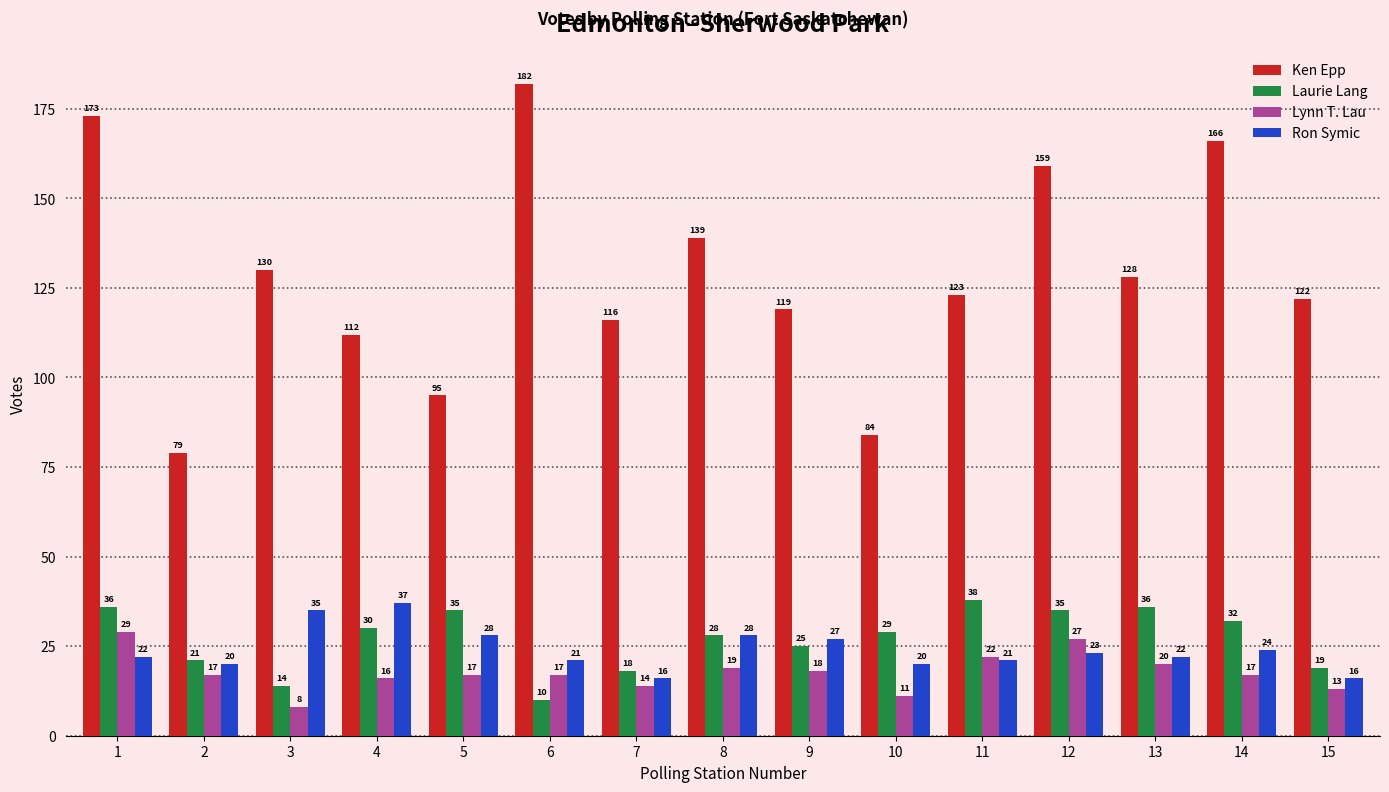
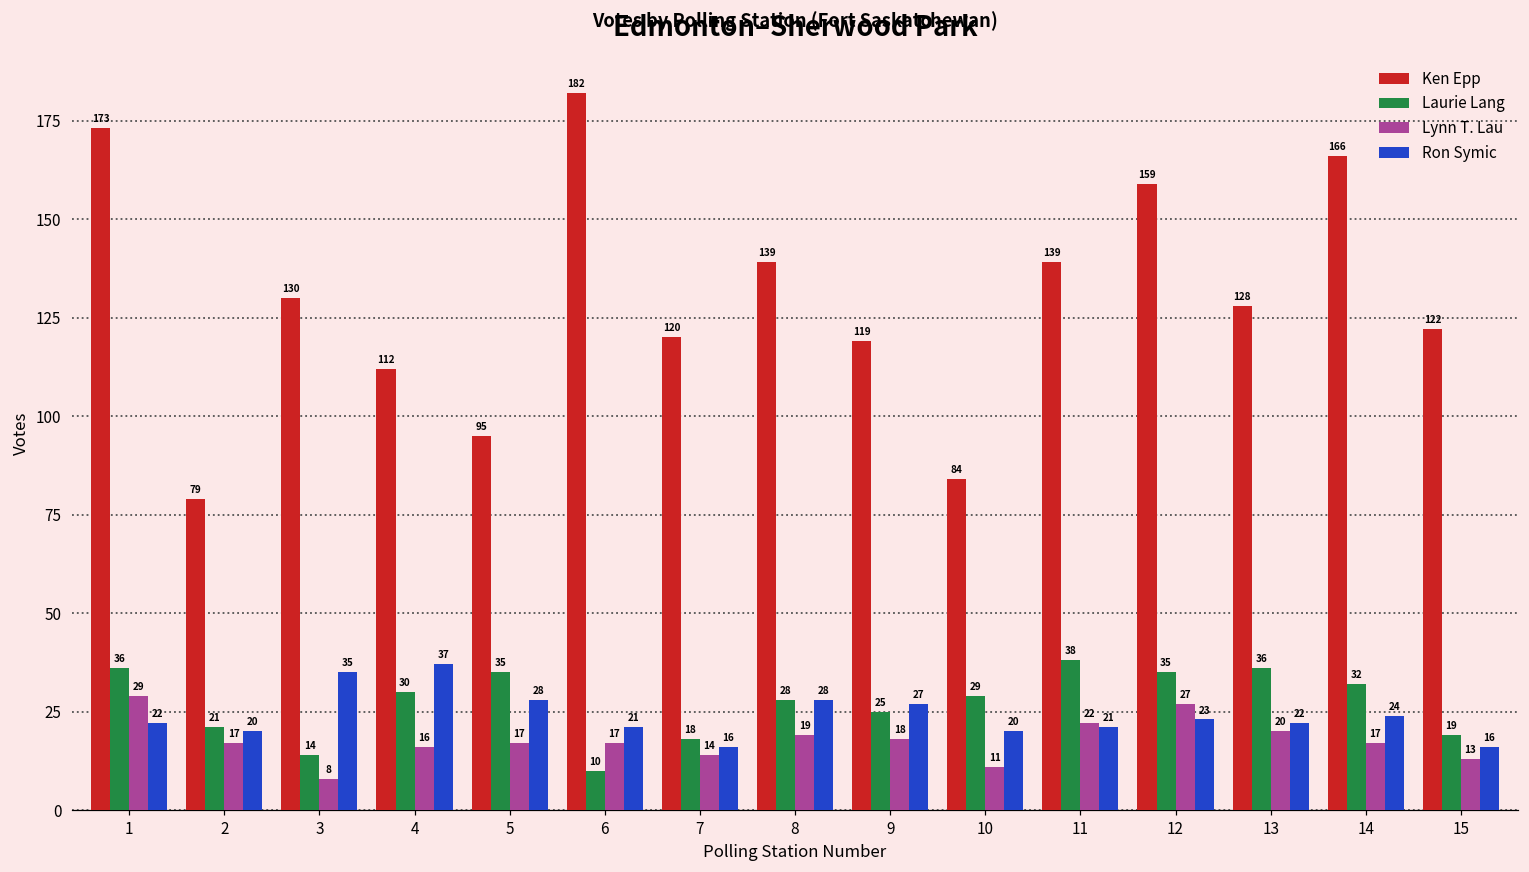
  {
    "Ken Epp": {
      "1": 173,
      "2": 79,
      "3": 130,
      "4": 112,
      "5": 95,
      "6": 182,
-     "7": 116,
+     "7": 120,
      "8": 139,
      "9": 119,
      "10": 84,
-     "11": 123,
+     "11": 139,
      "12": 159,
      "13": 128,
      "14": 166,
      "15": 122
    },
    "Laurie Lang": {
      "1": 36,
      "2": 21,
      "3": 14,
      "4": 30,
      "5": 35,
      "6": 10,
      "7": 18,
      "8": 28,
      "9": 25,
      "10": 29,
      "11": 38,
      "12": 35,
      "13": 36,
      "14": 32,
      "15": 19
    },
    "Lynn T. Lau": {
      "1": 29,
      "2": 17,
      "3": 8,
      "4": 16,
      "5": 17,
      "6": 17,
      "7": 14,
      "8": 19,
      "9": 18,
      "10": 11,
      "11": 22,
      "12": 27,
      "13": 20,
      "14": 17,
      "15": 13
    },
    "Ron Symic": {
      "1": 22,
      "2": 20,
      "3": 35,
      "4": 37,
      "5": 28,
      "6": 21,
      "7": 16,
      "8": 28,
      "9": 27,
      "10": 20,
      "11": 21,
      "12": 23,
      "13": 22,
      "14": 24,
      "15": 16
    }
  }
